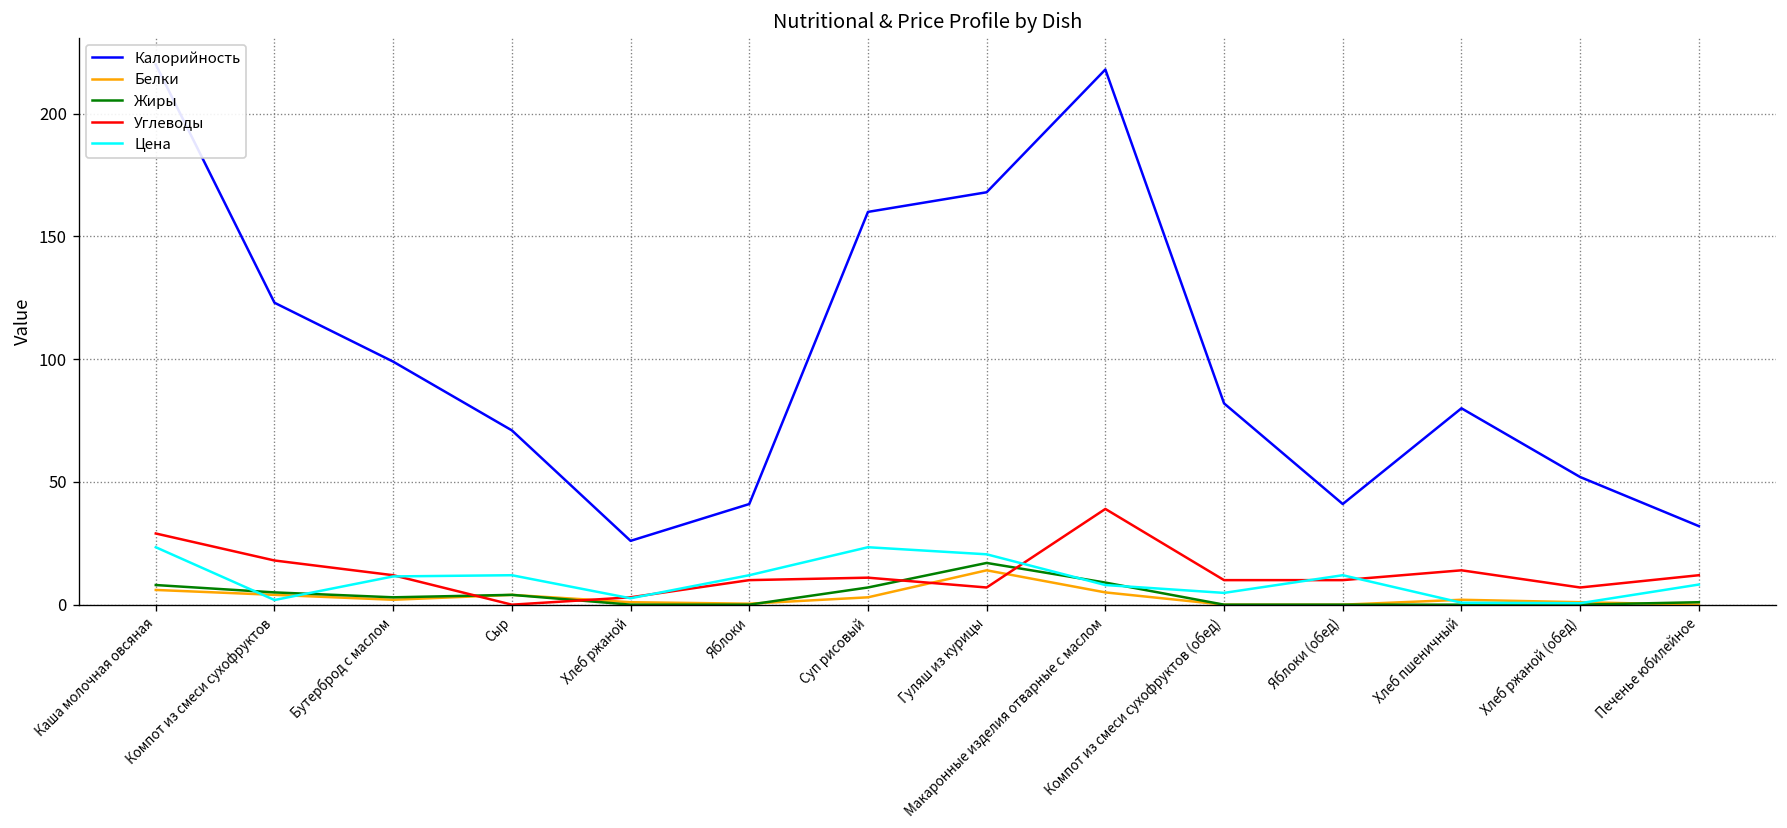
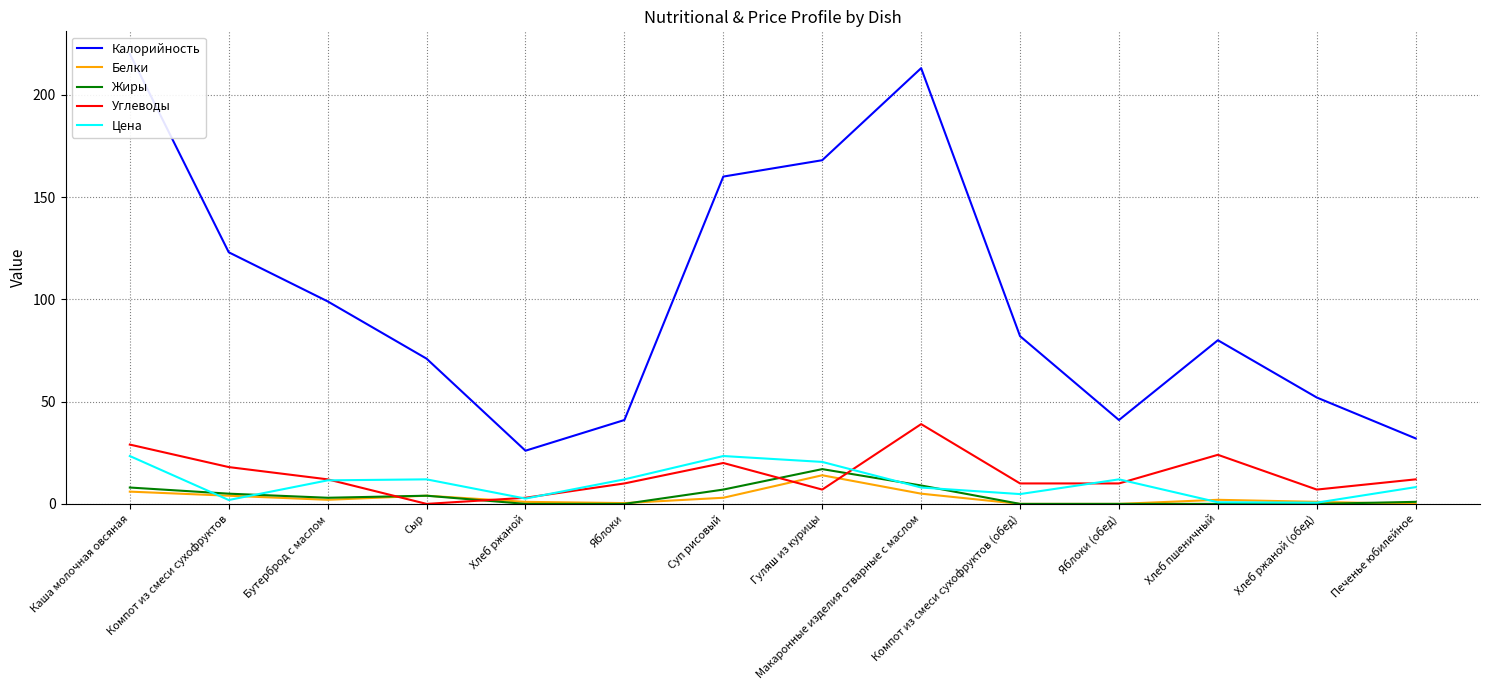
  {
    "Калорийность": {
      "Компот из смеси сухофруктов": 123,
      "Бутерброд с маслом": 99,
      "Сыр": 71,
      "Хлеб ржаной": 26,
      "Яблоки": 41,
      "Суп рисовый": 160,
      "Гуляш из курицы": 168,
-     "Макаронные изделия отварные с маслом": 218,
+     "Макаронные изделия отварные с маслом": 213,
      "Компот из смеси сухофруктов (обед)": 82,
      "Яблоки (обед)": 41,
      "Хлеб пшеничный": 80,
      "Хлеб ржаной (обед)": 52,
      "Печенье юбилейное": 32
    },
    "Белки": {
      "Каша молочная овсяная": 6,
      "Суп рисовый": 3,
      "Гуляш из курицы": 14,
      "Макаронные изделия отварные с маслом": 5
    },
    "Жиры": {
      "Каша молочная овсяная": 8,
      "Суп рисовый": 7,
      "Гуляш из курицы": 17
    },
    "Углеводы": {
      "Каша молочная овсяная": 29,
      "Компот из смеси сухофруктов": 18,
      "Сыр": 0,
      "Яблоки": 10,
-     "Суп рисовый": 11,
+     "Суп рисовый": 20,
      "Гуляш из курицы": 7,
      "Макаронные изделия отварные с маслом": 39,
      "Компот из смеси сухофруктов (обед)": 10,
      "Яблоки (обед)": 10,
-     "Хлеб пшеничный": 14,
+     "Хлеб пшеничный": 24,
      "Хлеб ржаной (обед)": 7,
      "Печенье юбилейное": 12
    },
    "Цена": {
      "Каша молочная овсяная": 23,
      "Компот из смеси сухофруктов": 2,
      "Сыр": 12,
      "Яблоки": 12,
      "Суп рисовый": 23,
      "Гуляш из курицы": 21,
      "Компот из смеси сухофруктов (обед)": 5,
      "Яблоки (обед)": 12,
      "Печенье юбилейное": 8
    }
  }
